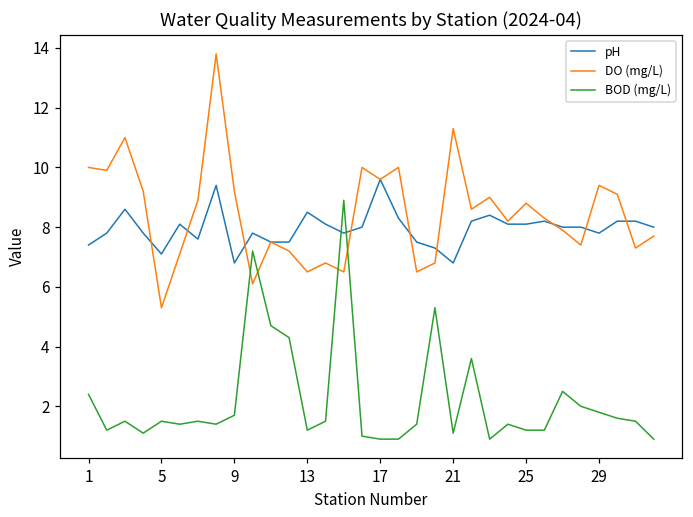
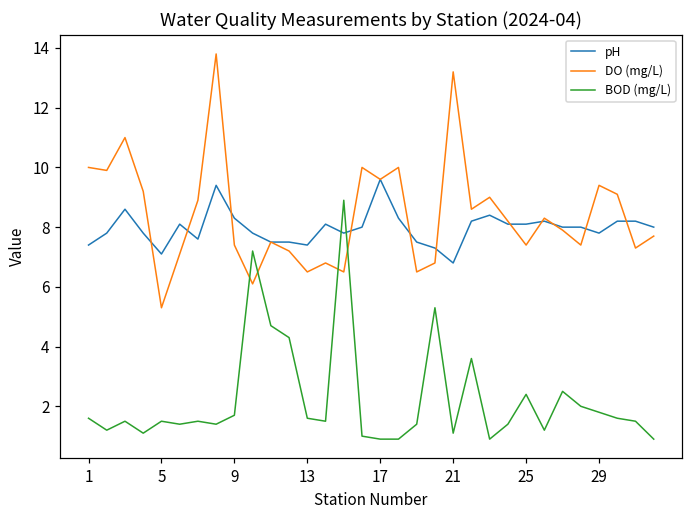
  {
    "pH": {
      "1": 7.4,
      "5": 7.1,
-     "9": 6.8,
-     "13": 8.5,
+     "9": 8.3,
+     "13": 7.4,
      "21": 6.8,
      "25": 8.1,
      "29": 7.8
    },
    "DO (mg/L)": {
      "1": 10.0,
      "5": 5.3,
-     "9": 9.2,
+     "9": 7.4,
      "13": 6.5,
-     "21": 11.3,
-     "25": 8.8,
+     "21": 13.2,
+     "25": 7.4,
      "29": 9.4
    },
    "BOD (mg/L)": {
-     "1": 2.4,
+     "1": 1.6,
      "5": 1.5,
      "9": 1.7,
-     "13": 1.2,
+     "13": 1.6,
      "17": 0.9,
      "21": 1.1,
-     "25": 1.2,
+     "25": 2.4,
      "29": 1.8
    }
  }
